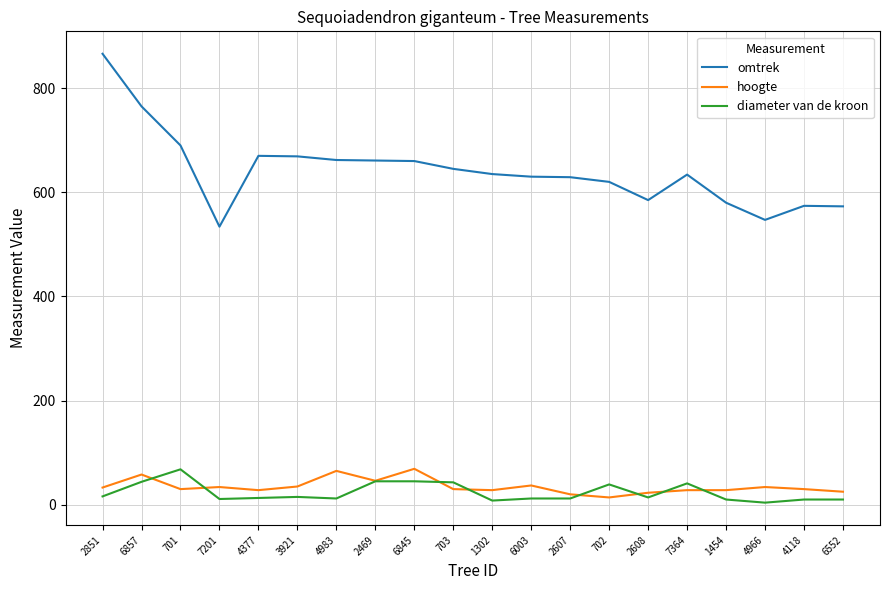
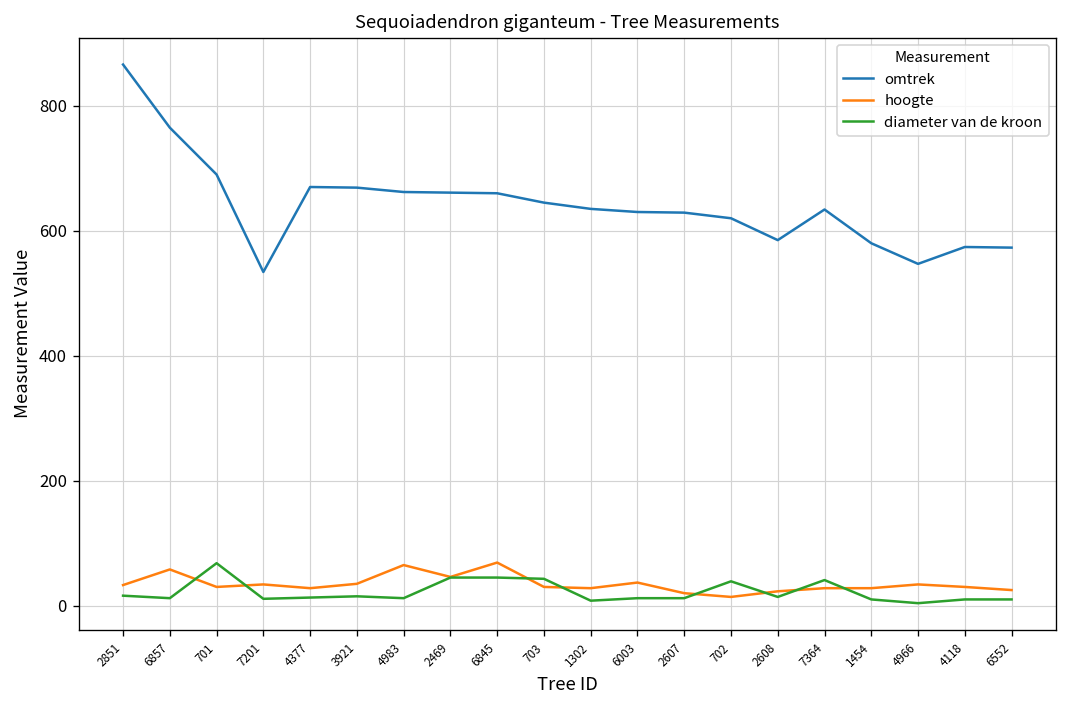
  {
    "omtrek": {
      "2851": 870,
      "6857": 770,
      "701": 690,
      "7201": 530,
      "4377": 670,
      "3921": 670,
      "4983": 660,
      "2469": 660,
      "6845": 660,
      "703": 650,
      "1302": 640,
      "6003": 630,
      "2607": 630,
      "702": 620,
      "2608": 590,
      "7364": 630,
      "1454": 580,
      "4966": 550,
      "4118": 570,
      "6552": 570
    },
    "hoogte": {
      "2851": 30,
      "6857": 60,
      "701": 30,
      "7201": 30,
      "4377": 30,
      "3921": 40,
      "4983": 70,
      "6845": 70,
      "703": 30,
      "1302": 30,
      "6003": 40,
      "2607": 20,
      "702": 10,
      "2608": 20,
      "7364": 30,
      "1454": 30,
      "4966": 30,
      "4118": 30,
      "6552": 30
    },
    "diameter van de kroon": {
      "2851": 20,
-     "6857": 40,
+     "6857": 10,
      "701": 70,
      "7201": 10,
      "4377": 10,
      "3921": 20,
      "4983": 10,
      "6845": 50,
      "703": 40,
      "1302": 10,
      "6003": 10,
      "2607": 10,
      "702": 40,
      "2608": 10,
      "7364": 40,
      "1454": 10,
      "4966": 0,
      "4118": 10,
      "6552": 10
    }
  }
